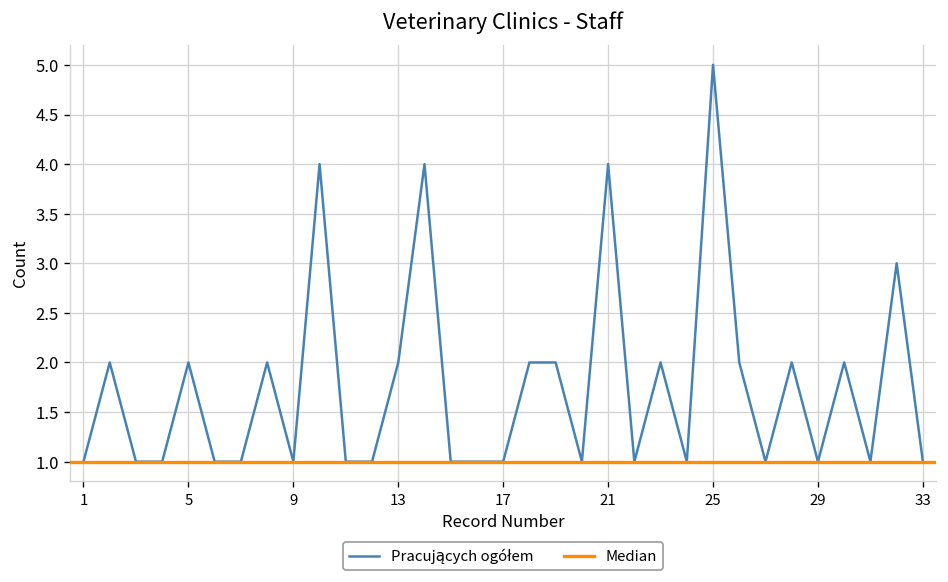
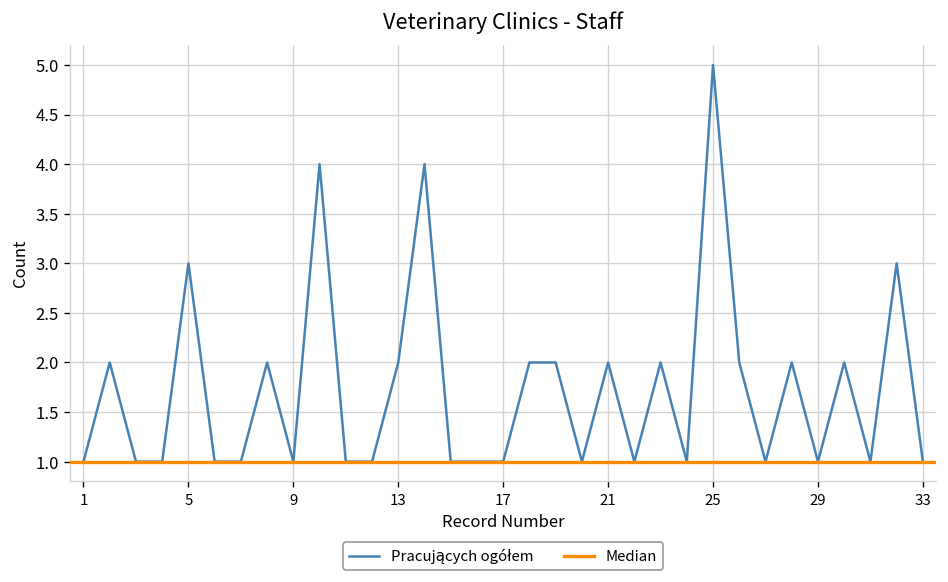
  {
    "1": 1,
-   "5": 2,
+   "5": 3,
    "9": 1,
    "13": 2,
    "17": 1,
-   "21": 4,
+   "21": 2,
    "25": 5,
    "29": 1,
    "33": 1
  }
